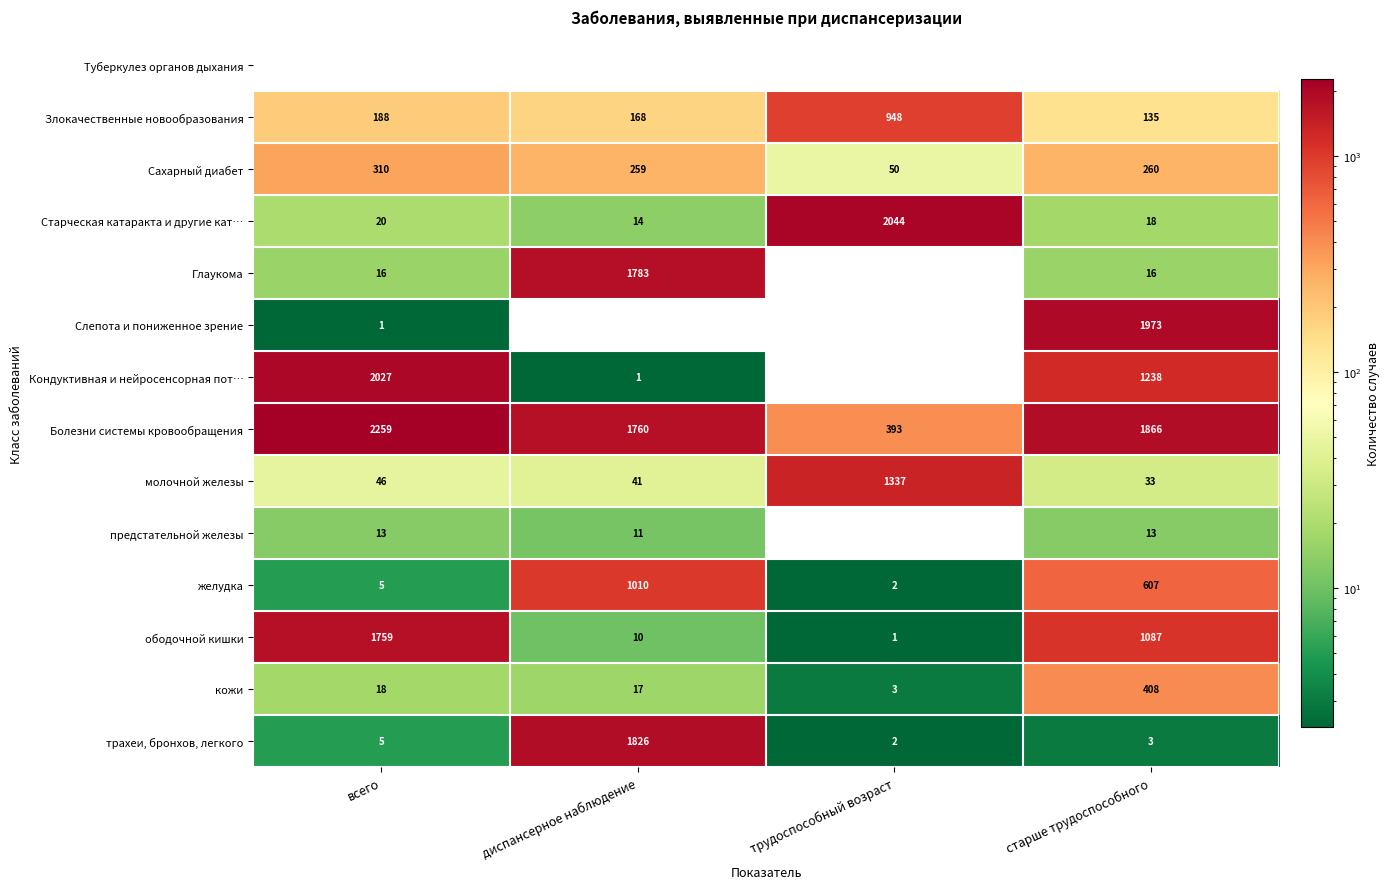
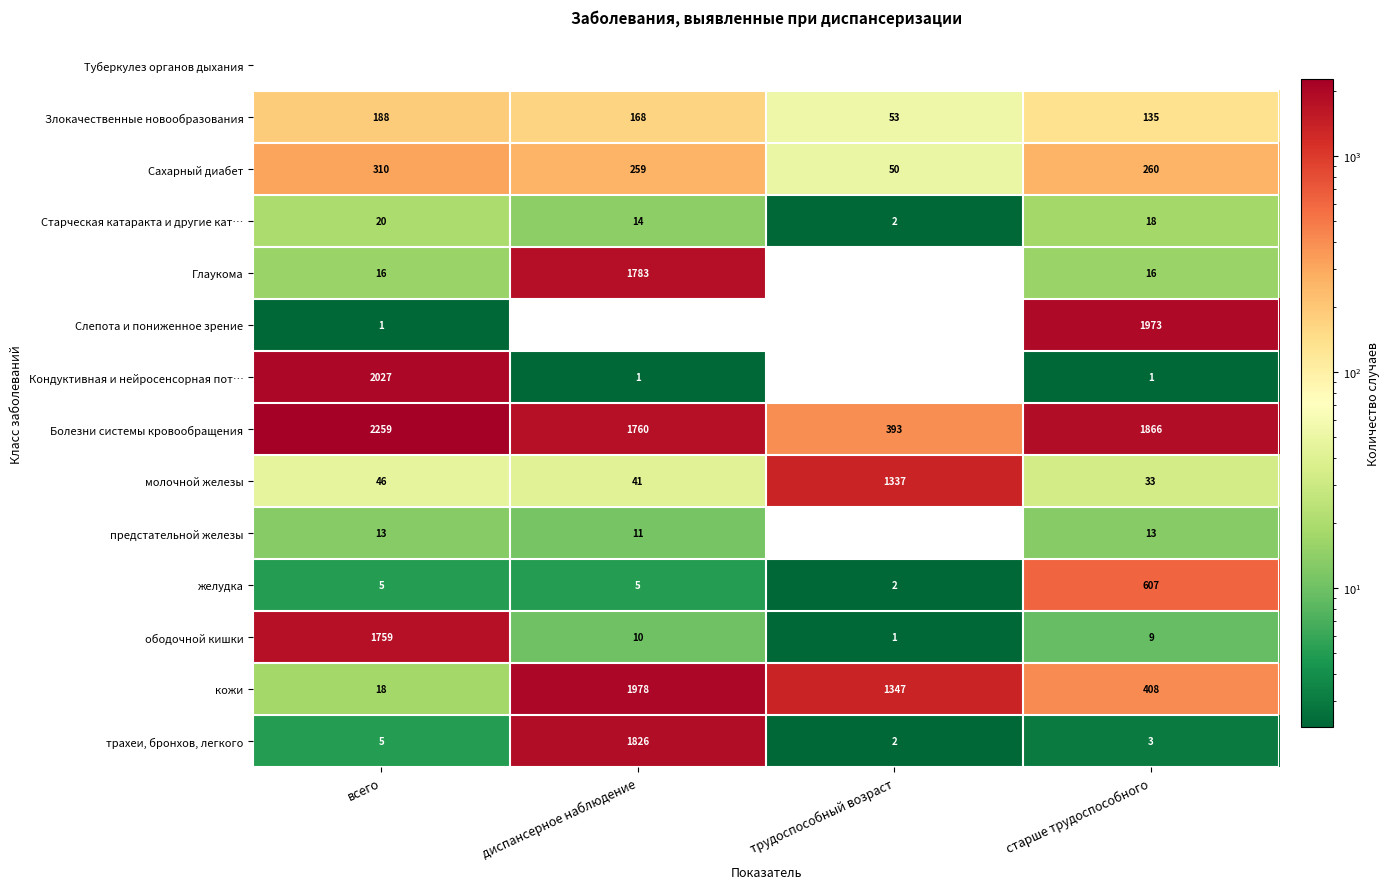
  {
    "Злокачественные новообразования": {
      "всего": 188,
      "диспансерное наблюдение": 168,
-     "трудоспособный возраст": 948,
+     "трудоспособный возраст": 53,
      "старше трудоспособного": 135
    },
    "Сахарный диабет": {
      "всего": 310,
      "диспансерное наблюдение": 259,
      "трудоспособный возраст": 50,
      "старше трудоспособного": 260
    },
    "Старческая катаракта и другие кат…": {
      "всего": 20,
      "диспансерное наблюдение": 14,
-     "трудоспособный возраст": 2044,
+     "трудоспособный возраст": 2,
      "старше трудоспособного": 18
    },
    "Глаукома": {
      "всего": 16,
      "диспансерное наблюдение": 1783,
      "старше трудоспособного": 16
    },
    "Слепота и пониженное зрение": {
      "всего": 1,
      "старше трудоспособного": 1973
    },
    "Кондуктивная и нейросенсорная пот…": {
      "всего": 2027,
      "диспансерное наблюдение": 1,
-     "старше трудоспособного": 1238
+     "старше трудоспособного": 1
    },
    "Болезни системы кровообращения": {
      "всего": 2259,
      "диспансерное наблюдение": 1760,
      "трудоспособный возраст": 393,
      "старше трудоспособного": 1866
    },
    "молочной железы": {
      "всего": 46,
      "диспансерное наблюдение": 41,
      "трудоспособный возраст": 1337,
      "старше трудоспособного": 33
    },
    "предстательной железы": {
      "всего": 13,
      "диспансерное наблюдение": 11,
      "старше трудоспособного": 13
    },
    "желудка": {
      "всего": 5,
-     "диспансерное наблюдение": 1010,
+     "диспансерное наблюдение": 5,
      "трудоспособный возраст": 2,
      "старше трудоспособного": 607
    },
    "ободочной кишки": {
      "всего": 1759,
      "диспансерное наблюдение": 10,
      "трудоспособный возраст": 1,
-     "старше трудоспособного": 1087
+     "старше трудоспособного": 9
    },
    "кожи": {
      "всего": 18,
-     "диспансерное наблюдение": 17,
-     "трудоспособный возраст": 3,
+     "диспансерное наблюдение": 1978,
+     "трудоспособный возраст": 1347,
      "старше трудоспособного": 408
    },
    "трахеи, бронхов, легкого": {
      "всего": 5,
      "диспансерное наблюдение": 1826,
      "трудоспособный возраст": 2,
      "старше трудоспособного": 3
    }
  }
